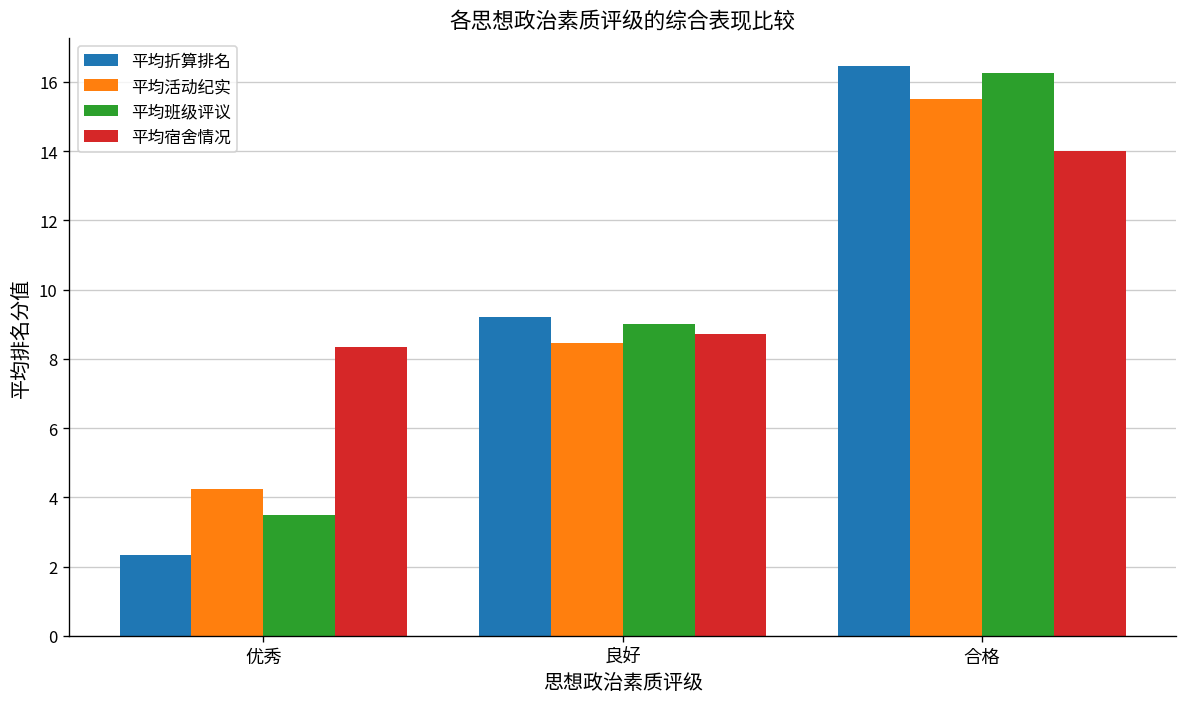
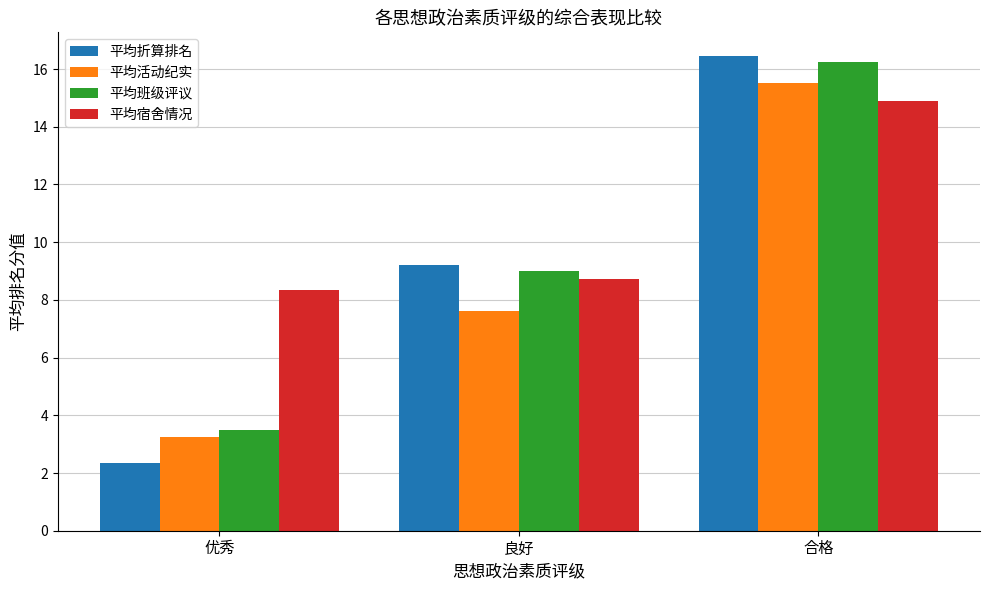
  {
    "平均折算排名": {
      "优秀": 2.3,
      "良好": 9.2,
      "合格": 16.5
    },
    "平均活动纪实": {
-     "优秀": 4.2,
-     "良好": 8.4,
+     "优秀": 3.3,
+     "良好": 7.6,
      "合格": 15.5
    },
    "平均班级评议": {
      "优秀": 3.5,
      "良好": 9.0,
      "合格": 16.3
    },
    "平均宿舍情况": {
      "优秀": 8.4,
      "良好": 8.7,
-     "合格": 14.0
+     "合格": 14.9
    }
  }
